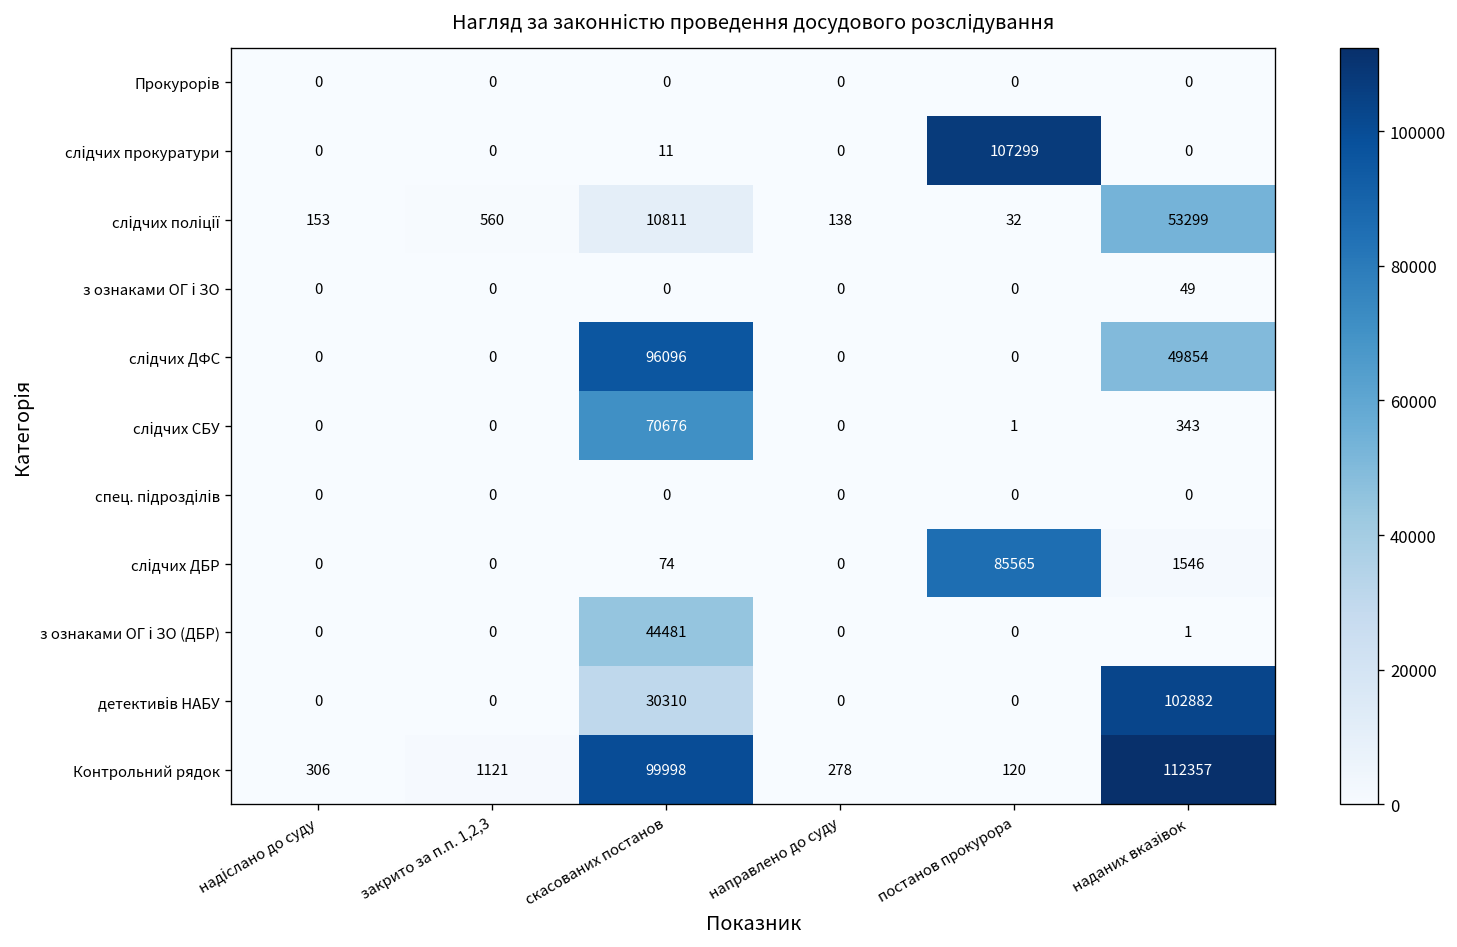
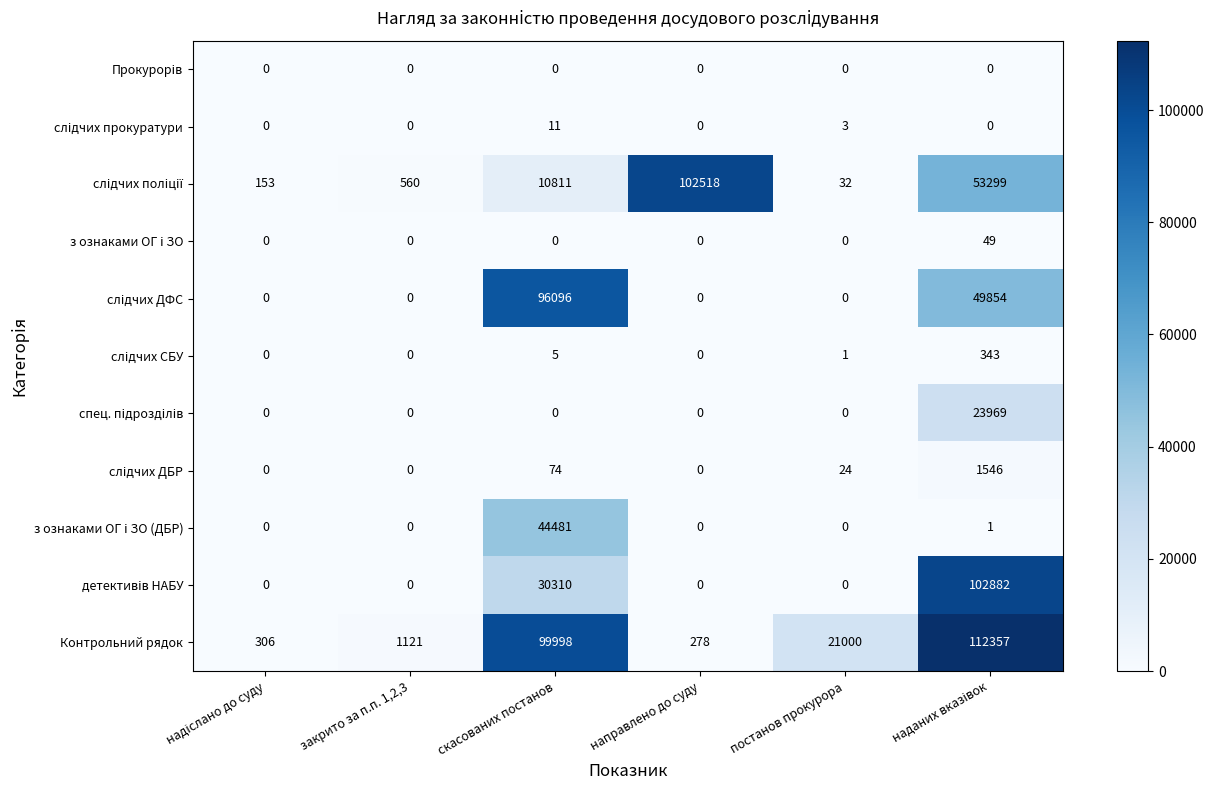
  {
    "Прокурорів": {
      "надіслано до суду": 0,
      "закрито за п.п. 1,2,3": 0,
      "скасованих постанов": 0,
      "направлено до суду": 0,
      "постанов прокурора": 0,
      "наданих вказівок": 0
    },
    "слідчих прокуратури": {
      "надіслано до суду": 0,
      "закрито за п.п. 1,2,3": 0,
      "скасованих постанов": 11,
      "направлено до суду": 0,
-     "постанов прокурора": 107299,
+     "постанов прокурора": 3,
      "наданих вказівок": 0
    },
    "слідчих поліції": {
      "надіслано до суду": 153,
      "закрито за п.п. 1,2,3": 560,
      "скасованих постанов": 10811,
-     "направлено до суду": 138,
+     "направлено до суду": 102518,
      "постанов прокурора": 32,
      "наданих вказівок": 53299
    },
    "з ознаками ОГ і ЗО": {
      "надіслано до суду": 0,
      "закрито за п.п. 1,2,3": 0,
      "скасованих постанов": 0,
      "направлено до суду": 0,
      "постанов прокурора": 0,
      "наданих вказівок": 49
    },
    "слідчих ДФС": {
      "надіслано до суду": 0,
      "закрито за п.п. 1,2,3": 0,
      "скасованих постанов": 96096,
      "направлено до суду": 0,
      "постанов прокурора": 0,
      "наданих вказівок": 49854
    },
    "слідчих СБУ": {
      "надіслано до суду": 0,
      "закрито за п.п. 1,2,3": 0,
-     "скасованих постанов": 70676,
+     "скасованих постанов": 5,
      "направлено до суду": 0,
      "постанов прокурора": 1,
      "наданих вказівок": 343
    },
    "спец. підрозділів": {
      "надіслано до суду": 0,
      "закрито за п.п. 1,2,3": 0,
      "скасованих постанов": 0,
      "направлено до суду": 0,
      "постанов прокурора": 0,
-     "наданих вказівок": 0
+     "наданих вказівок": 23969
    },
    "слідчих ДБР": {
      "надіслано до суду": 0,
      "закрито за п.п. 1,2,3": 0,
      "скасованих постанов": 74,
      "направлено до суду": 0,
-     "постанов прокурора": 85565,
+     "постанов прокурора": 24,
      "наданих вказівок": 1546
    },
    "з ознаками ОГ і ЗО (ДБР)": {
      "надіслано до суду": 0,
      "закрито за п.п. 1,2,3": 0,
      "скасованих постанов": 44481,
      "направлено до суду": 0,
      "постанов прокурора": 0,
      "наданих вказівок": 1
    },
    "детективів НАБУ": {
      "надіслано до суду": 0,
      "закрито за п.п. 1,2,3": 0,
      "скасованих постанов": 30310,
      "направлено до суду": 0,
      "постанов прокурора": 0,
      "наданих вказівок": 102882
    },
    "Контрольний рядок": {
      "надіслано до суду": 306,
      "закрито за п.п. 1,2,3": 1121,
      "скасованих постанов": 99998,
      "направлено до суду": 278,
-     "постанов прокурора": 120,
+     "постанов прокурора": 21000,
      "наданих вказівок": 112357
    }
  }
